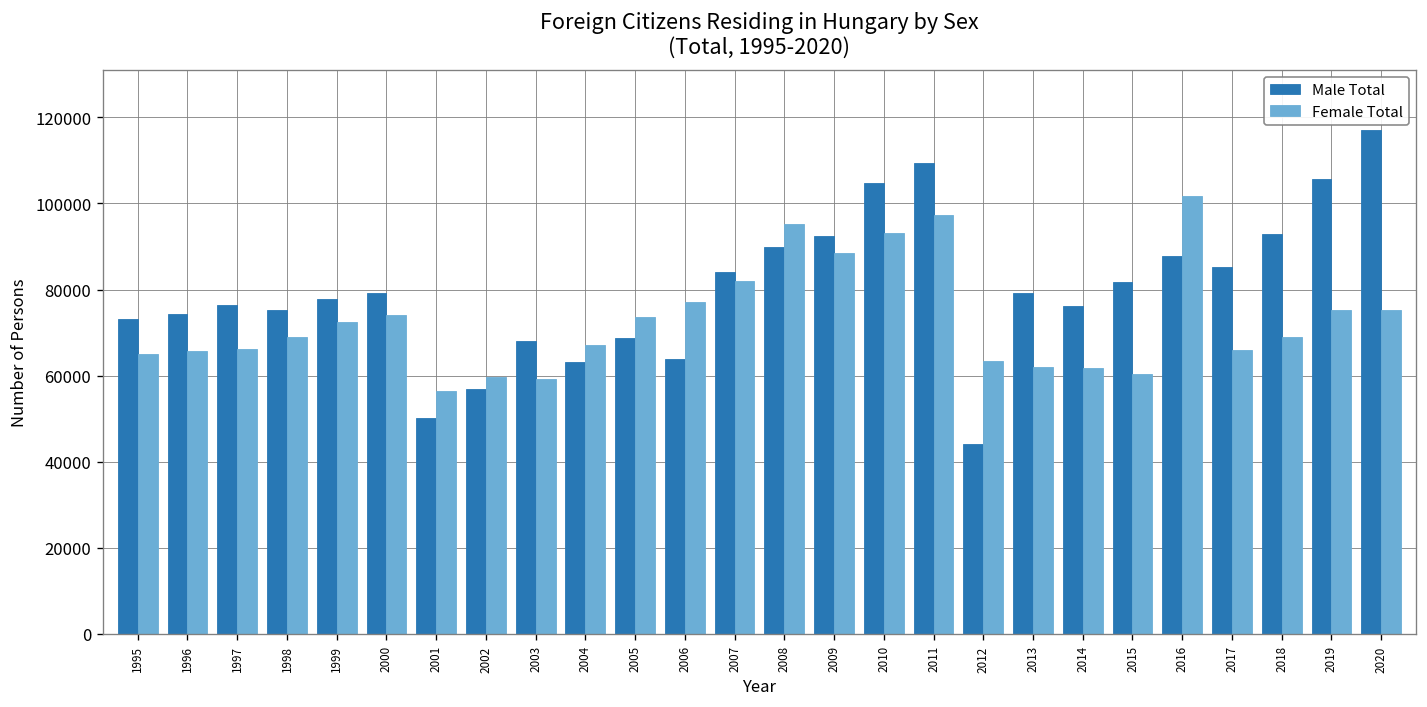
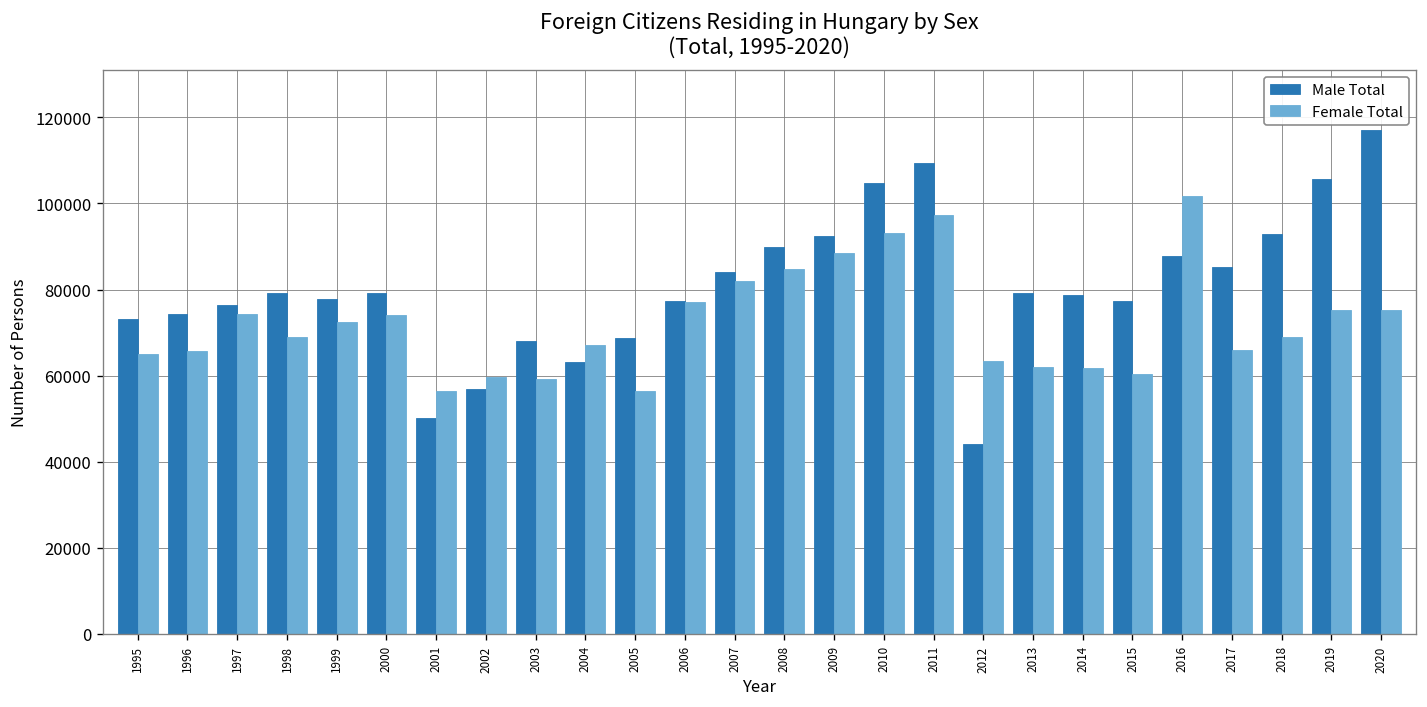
  {
    "Male Total": {
      "1995": 73000,
      "1996": 74000,
      "1997": 76000,
-     "1998": 75000,
+     "1998": 79000,
      "1999": 78000,
      "2000": 79000,
      "2001": 50000,
      "2002": 57000,
      "2003": 68000,
      "2004": 63000,
      "2005": 69000,
-     "2006": 64000,
+     "2006": 77000,
      "2007": 84000,
      "2008": 90000,
      "2009": 92000,
      "2010": 105000,
      "2011": 109000,
      "2012": 44000,
      "2013": 79000,
-     "2014": 76000,
-     "2015": 82000,
+     "2014": 79000,
+     "2015": 77000,
      "2016": 88000,
      "2017": 85000,
      "2018": 93000,
      "2019": 106000,
      "2020": 117000
    },
    "Female Total": {
      "1995": 65000,
      "1996": 66000,
-     "1997": 66000,
+     "1997": 74000,
      "1998": 69000,
      "1999": 72000,
      "2000": 74000,
      "2001": 56000,
      "2002": 60000,
      "2003": 59000,
      "2004": 67000,
-     "2005": 74000,
+     "2005": 56000,
      "2006": 77000,
      "2007": 82000,
-     "2008": 95000,
+     "2008": 85000,
      "2009": 89000,
      "2010": 93000,
      "2011": 97000,
      "2012": 63000,
      "2013": 62000,
      "2014": 62000,
      "2015": 60000,
      "2016": 102000,
      "2017": 66000,
      "2018": 69000,
      "2019": 75000,
      "2020": 75000
    }
  }
